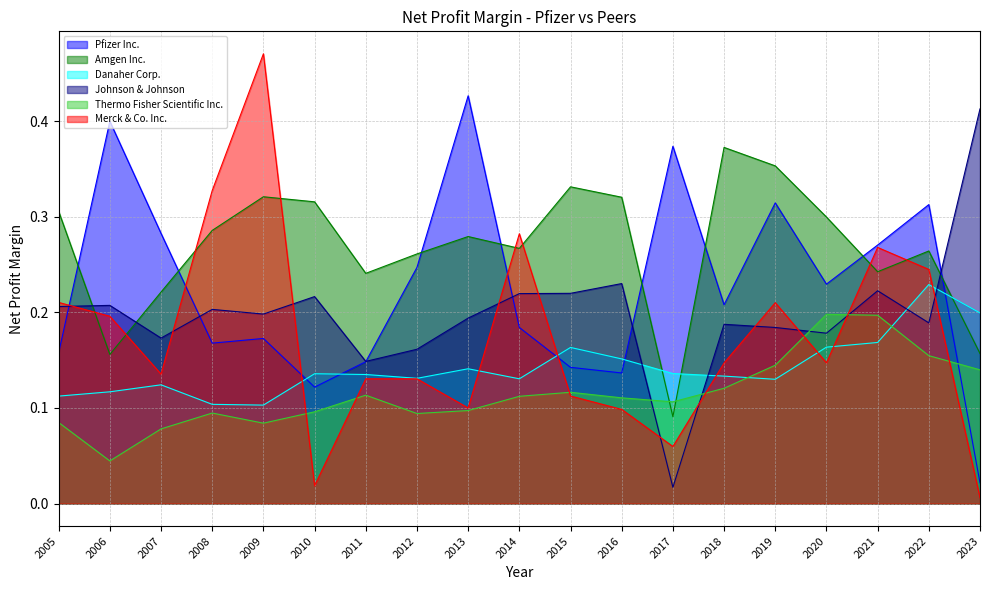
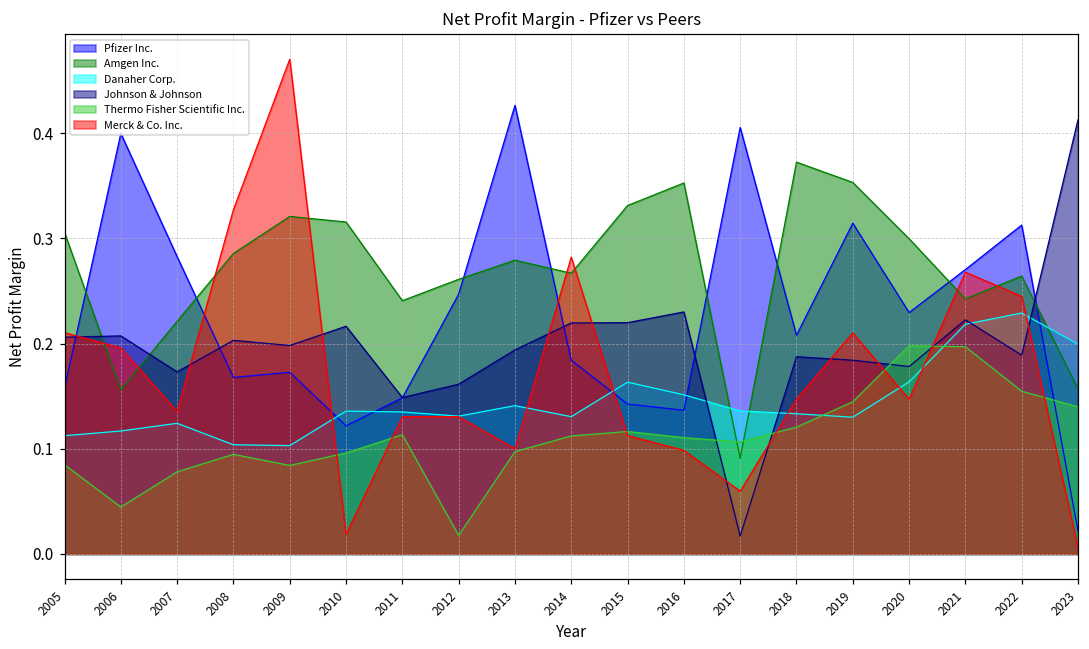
  {
    "Pfizer Inc.": {
      "2005": 0.16,
      "2007": 0.28,
      "2008": 0.17,
      "2009": 0.17,
      "2010": 0.12,
      "2012": 0.25,
      "2013": 0.43,
      "2014": 0.18,
      "2015": 0.14,
      "2016": 0.14,
-     "2017": 0.37,
+     "2017": 0.41,
      "2018": 0.21,
      "2019": 0.31,
      "2020": 0.23,
      "2022": 0.31,
      "2023": 0.02
    },
    "Amgen Inc.": {
      "2005": 0.31,
      "2006": 0.16,
      "2007": 0.22,
      "2008": 0.29,
      "2009": 0.32,
      "2010": 0.32,
      "2011": 0.24,
      "2012": 0.26,
      "2013": 0.28,
      "2014": 0.27,
      "2015": 0.33,
-     "2016": 0.32,
+     "2016": 0.35,
      "2017": 0.09,
      "2018": 0.37,
      "2019": 0.35,
      "2020": 0.30,
      "2021": 0.24,
      "2022": 0.26,
      "2023": 0.16
    },
    "Danaher Corp.": {
      "2005": 0.11,
      "2006": 0.12,
      "2007": 0.12,
      "2008": 0.10,
      "2009": 0.10,
      "2010": 0.14,
      "2011": 0.14,
      "2013": 0.14,
      "2014": 0.13,
      "2015": 0.16,
      "2016": 0.15,
      "2017": 0.14,
      "2018": 0.13,
      "2019": 0.13,
      "2020": 0.16,
-     "2021": 0.17,
+     "2021": 0.22,
      "2022": 0.23,
      "2023": 0.20
    },
    "Johnson & Johnson": {
      "2005": 0.21,
      "2006": 0.21,
      "2007": 0.17,
      "2008": 0.20,
      "2009": 0.20,
      "2010": 0.22,
      "2012": 0.16,
      "2013": 0.19,
      "2014": 0.22,
      "2015": 0.22,
      "2016": 0.23,
      "2017": 0.02,
      "2018": 0.19,
      "2019": 0.18,
      "2020": 0.18,
      "2021": 0.22,
      "2022": 0.19,
      "2023": 0.41
    },
    "Thermo Fisher Scientific Inc.": {
      "2005": 0.08,
      "2006": 0.04,
      "2007": 0.08,
      "2008": 0.09,
      "2009": 0.08,
      "2010": 0.10,
      "2011": 0.11,
-     "2012": 0.09,
+     "2012": 0.02,
      "2014": 0.11,
      "2015": 0.12,
      "2016": 0.11,
      "2017": 0.11,
      "2018": 0.12,
      "2019": 0.14,
      "2020": 0.20,
      "2021": 0.20,
      "2022": 0.15,
      "2023": 0.14
    },
    "Merck & Co. Inc.": {
      "2005": 0.21,
      "2006": 0.20,
      "2007": 0.14,
      "2008": 0.33,
      "2009": 0.47,
      "2010": 0.02,
      "2011": 0.13,
      "2014": 0.28,
      "2015": 0.11,
      "2016": 0.10,
      "2017": 0.06,
      "2018": 0.15,
      "2019": 0.21,
      "2020": 0.15,
      "2022": 0.24,
      "2023": 0.01
    }
  }
